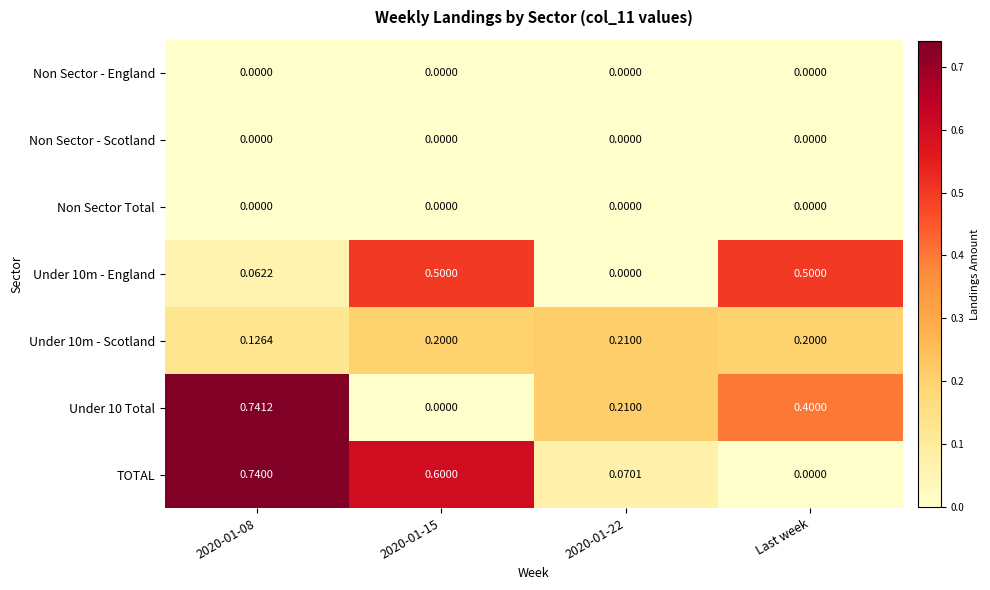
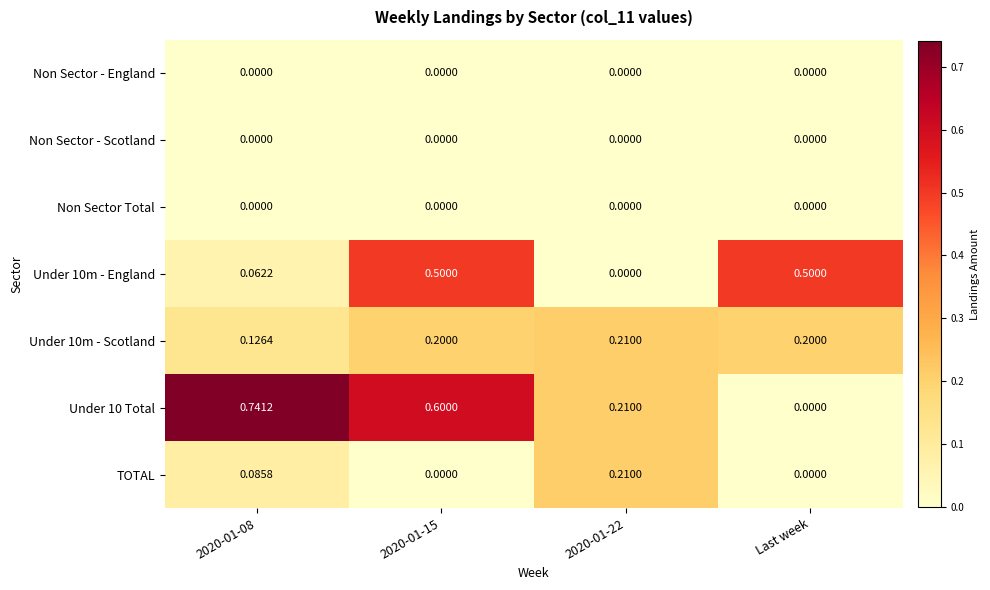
  {
    "Non Sector - England": {
      "2020-01-08": 0.0000,
      "2020-01-15": 0.0000,
      "2020-01-22": 0.0000,
      "Last week": 0.0000
    },
    "Non Sector - Scotland": {
      "2020-01-08": 0.0000,
      "2020-01-15": 0.0000,
      "2020-01-22": 0.0000,
      "Last week": 0.0000
    },
    "Non Sector Total": {
      "2020-01-08": 0.0000,
      "2020-01-15": 0.0000,
      "2020-01-22": 0.0000,
      "Last week": 0.0000
    },
    "Under 10m - England": {
      "2020-01-08": 0.0622,
      "2020-01-15": 0.5000,
      "2020-01-22": 0.0000,
      "Last week": 0.5000
    },
    "Under 10m - Scotland": {
      "2020-01-08": 0.1264,
      "2020-01-15": 0.2000,
      "2020-01-22": 0.2100,
      "Last week": 0.2000
    },
    "Under 10 Total": {
      "2020-01-08": 0.7412,
-     "2020-01-15": 0.0000,
+     "2020-01-15": 0.6000,
      "2020-01-22": 0.2100,
-     "Last week": 0.4000
+     "Last week": 0.0000
    },
    "TOTAL": {
-     "2020-01-08": 0.7400,
-     "2020-01-15": 0.6000,
-     "2020-01-22": 0.0701,
+     "2020-01-08": 0.0858,
+     "2020-01-15": 0.0000,
+     "2020-01-22": 0.2100,
      "Last week": 0.0000
    }
  }
